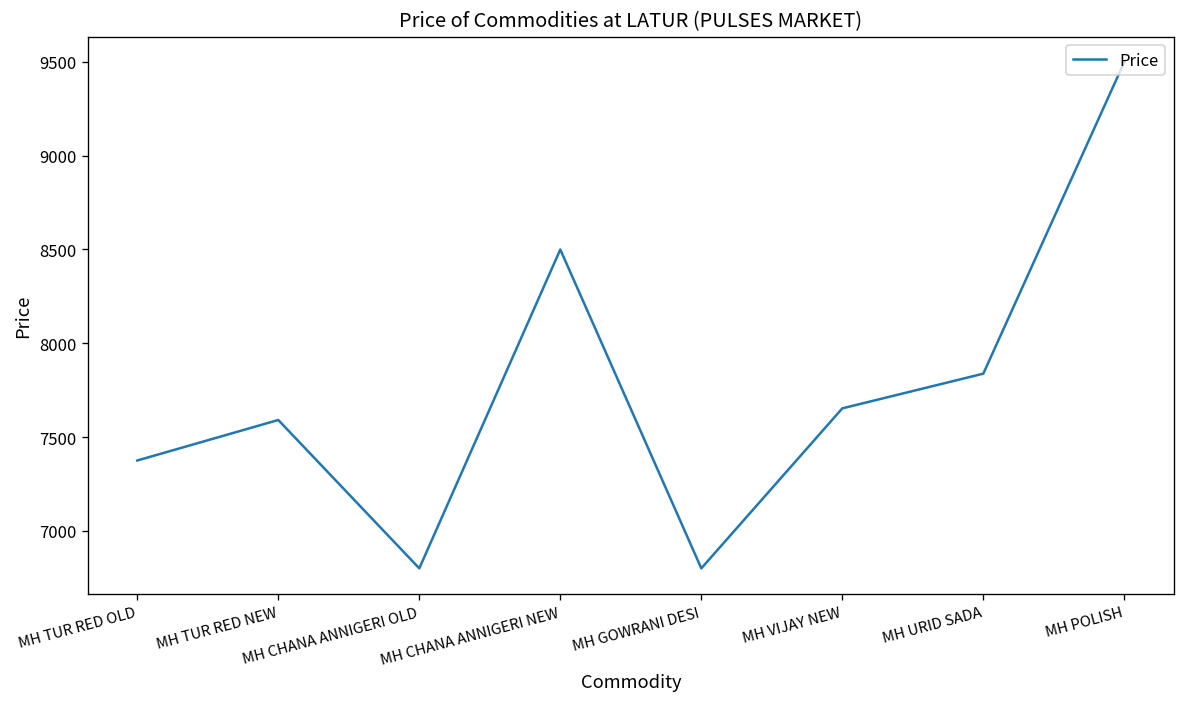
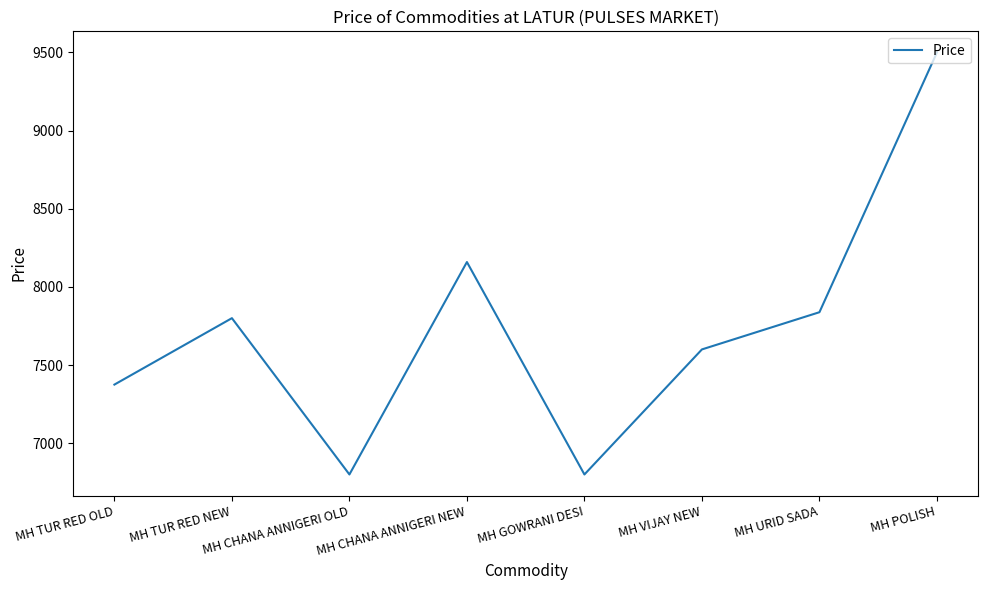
  {
    "MH TUR RED OLD": 7380,
-   "MH TUR RED NEW": 7590,
+   "MH TUR RED NEW": 7800,
    "MH CHANA ANNIGERI OLD": 6800,
-   "MH CHANA ANNIGERI NEW": 8500,
+   "MH CHANA ANNIGERI NEW": 8160,
    "MH GOWRANI DESI": 6800,
-   "MH VIJAY NEW": 7650,
+   "MH VIJAY NEW": 7600,
    "MH URID SADA": 7840
  }
